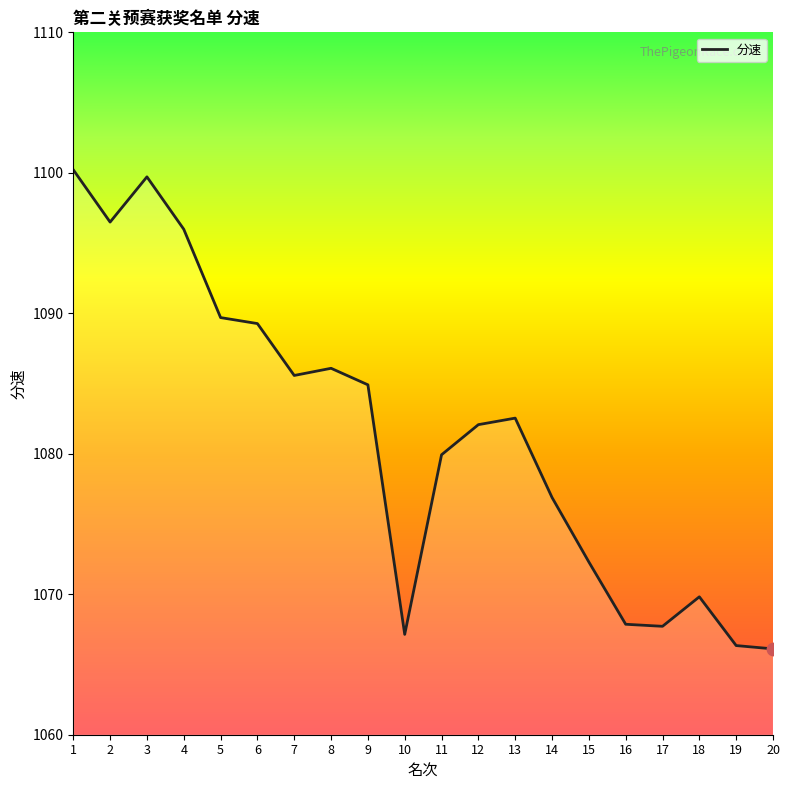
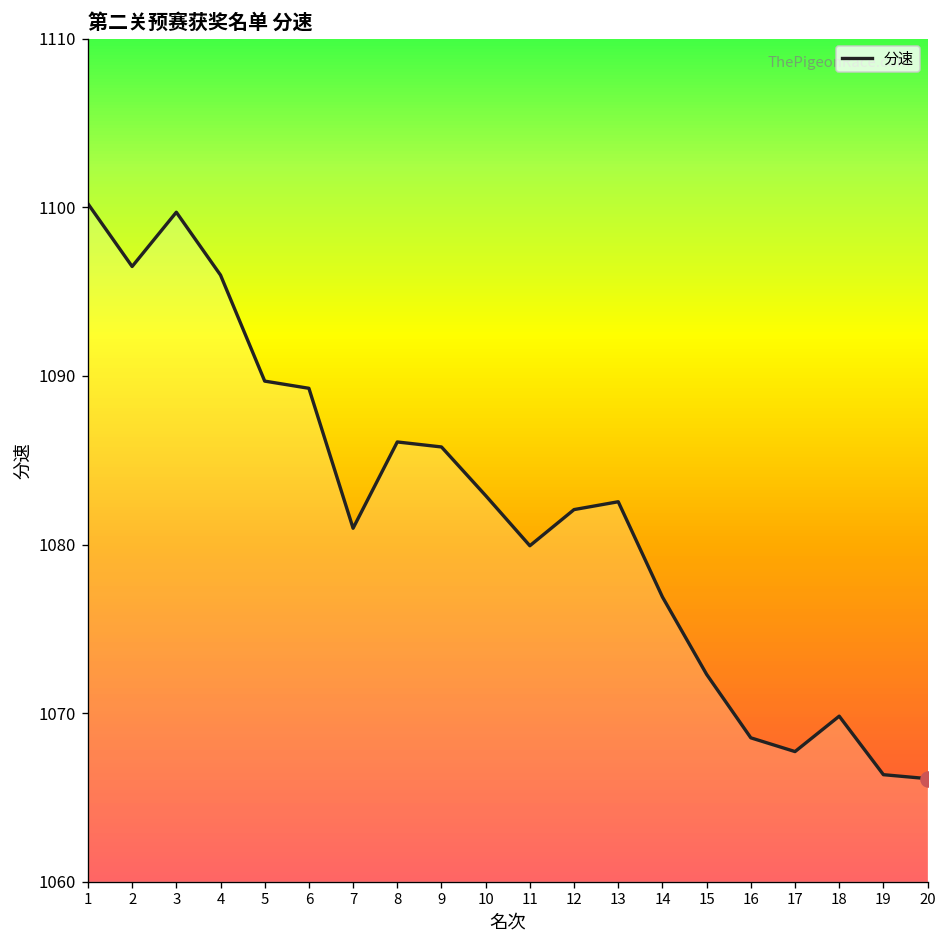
  {
    "分速": {
      "1": 1100.2,
      "2": 1096.5,
      "3": 1099.7,
      "4": 1096.0,
      "5": 1089.7,
      "6": 1089.3,
-     "7": 1085.6,
+     "7": 1081.0,
      "8": 1086.1,
-     "9": 1084.9,
-     "10": 1067.1,
+     "9": 1085.8,
+     "10": 1082.9,
      "11": 1079.9,
      "12": 1082.1,
      "13": 1082.5,
      "14": 1076.9,
      "15": 1072.3,
-     "16": 1067.9,
+     "16": 1068.5,
      "17": 1067.7,
      "18": 1069.8,
      "19": 1066.3
    }
  }
